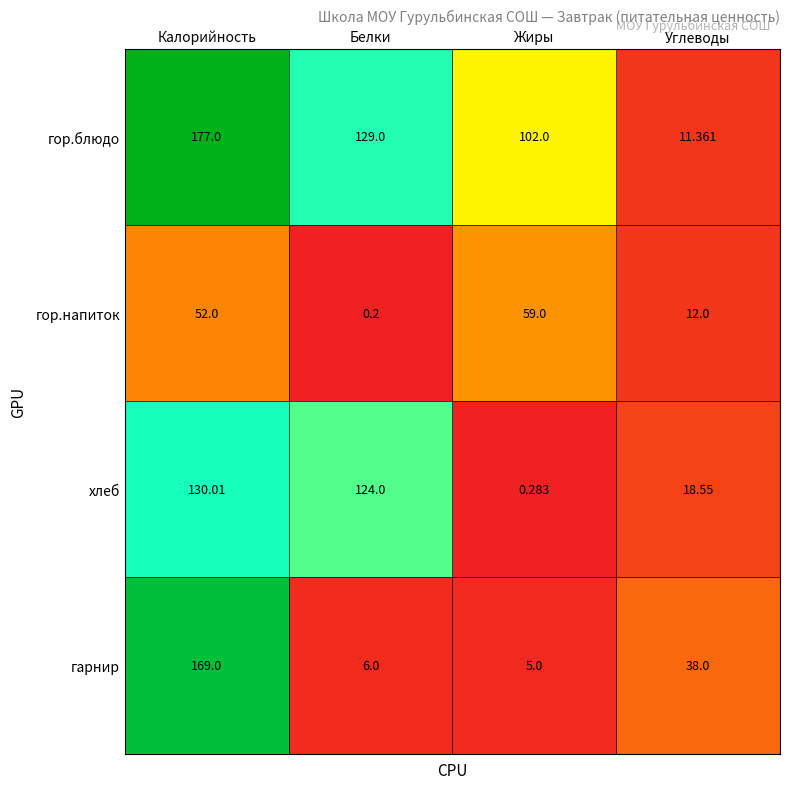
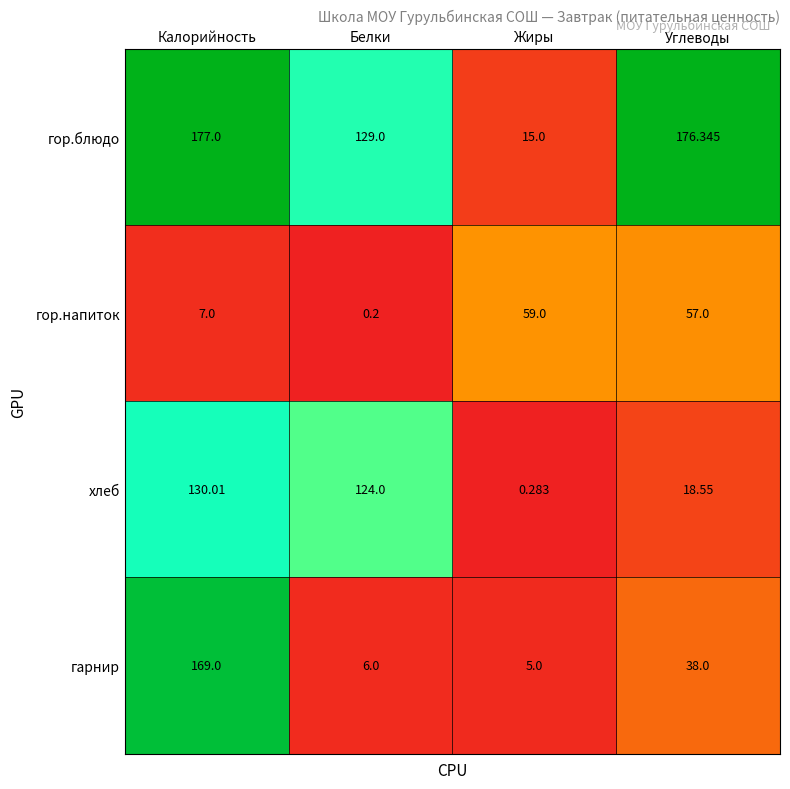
  {
    "гор.блюдо": {
      "Калорийность": 177.0,
      "Белки": 129.0,
-     "Жиры": 102.0,
-     "Углеводы": 11.361
+     "Жиры": 15.0,
+     "Углеводы": 176.345
    },
    "гор.напиток": {
-     "Калорийность": 52.0,
+     "Калорийность": 7.0,
      "Белки": 0.2,
      "Жиры": 59.0,
-     "Углеводы": 12.0
+     "Углеводы": 57.0
    },
    "хлеб": {
      "Калорийность": 130.01,
      "Белки": 124.0,
      "Жиры": 0.283,
      "Углеводы": 18.55
    },
    "гарнир": {
      "Калорийность": 169.0,
      "Белки": 6.0,
      "Жиры": 5.0,
      "Углеводы": 38.0
    }
  }
